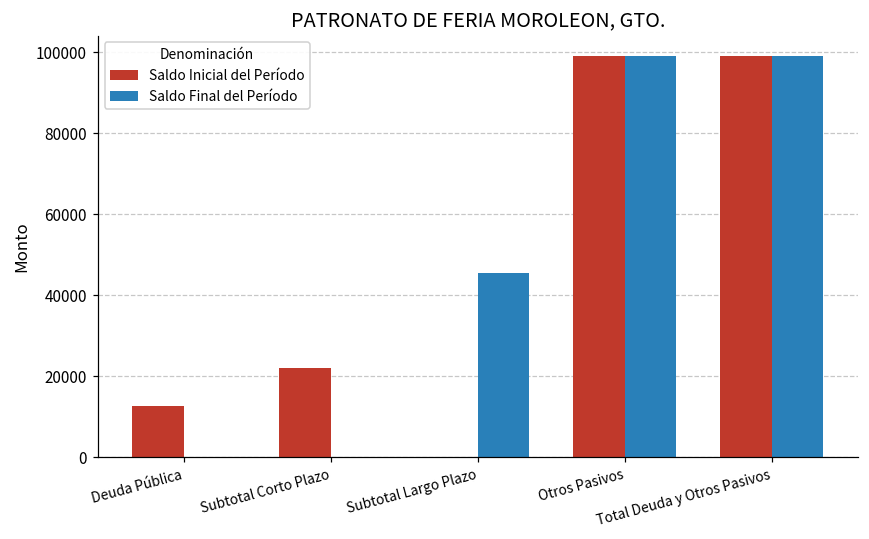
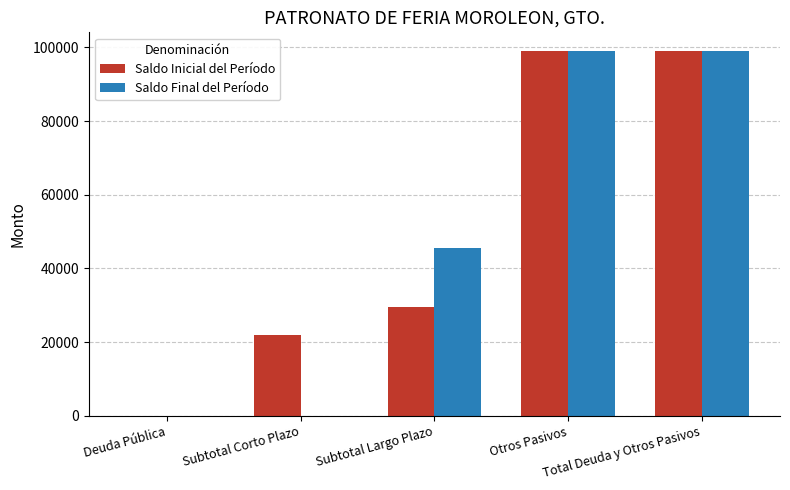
  {
    "Saldo Inicial del Período": {
-     "Deuda Pública": 13000,
+     "Deuda Pública": 0,
      "Subtotal Corto Plazo": 22000,
-     "Subtotal Largo Plazo": 0,
+     "Subtotal Largo Plazo": 30000,
      "Otros Pasivos": 99000,
      "Total Deuda y Otros Pasivos": 99000
    },
    "Saldo Final del Período": {
      "Deuda Pública": 0,
      "Subtotal Corto Plazo": 0,
      "Subtotal Largo Plazo": 45000,
      "Otros Pasivos": 99000,
      "Total Deuda y Otros Pasivos": 99000
    }
  }
